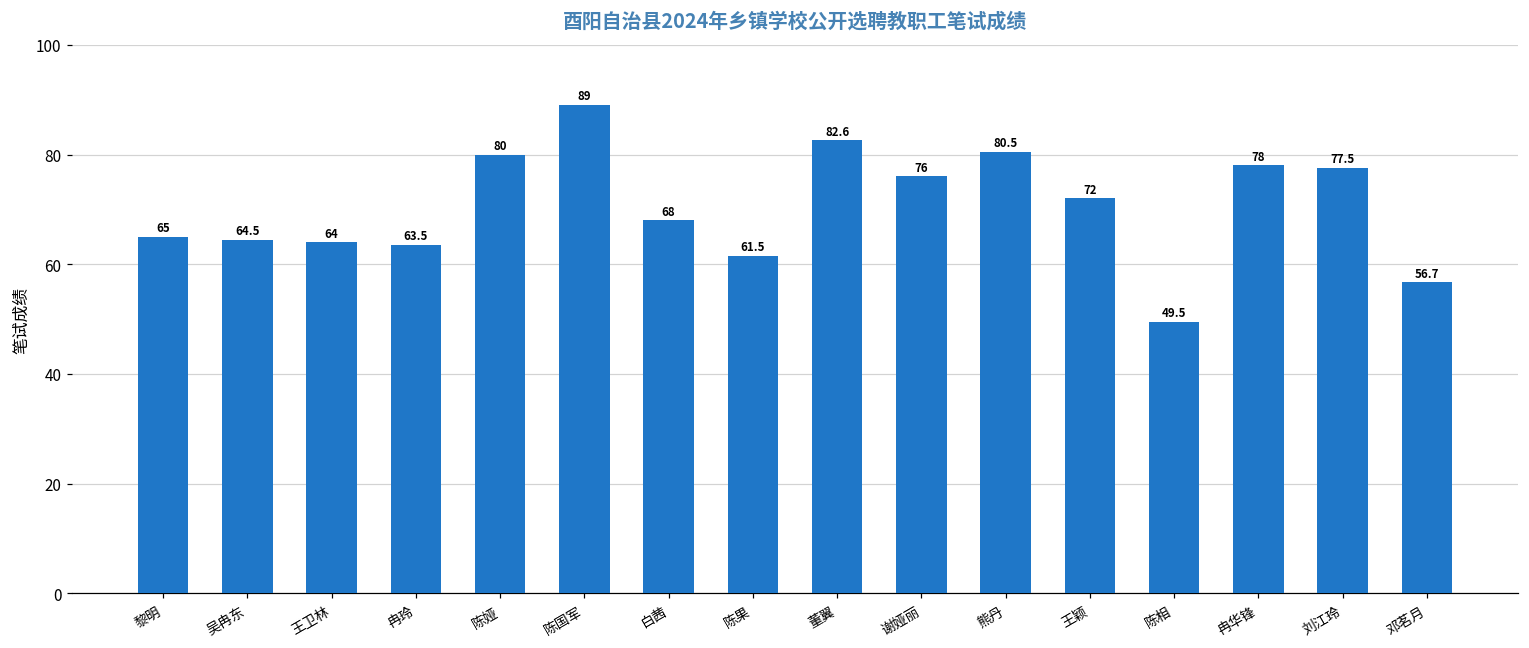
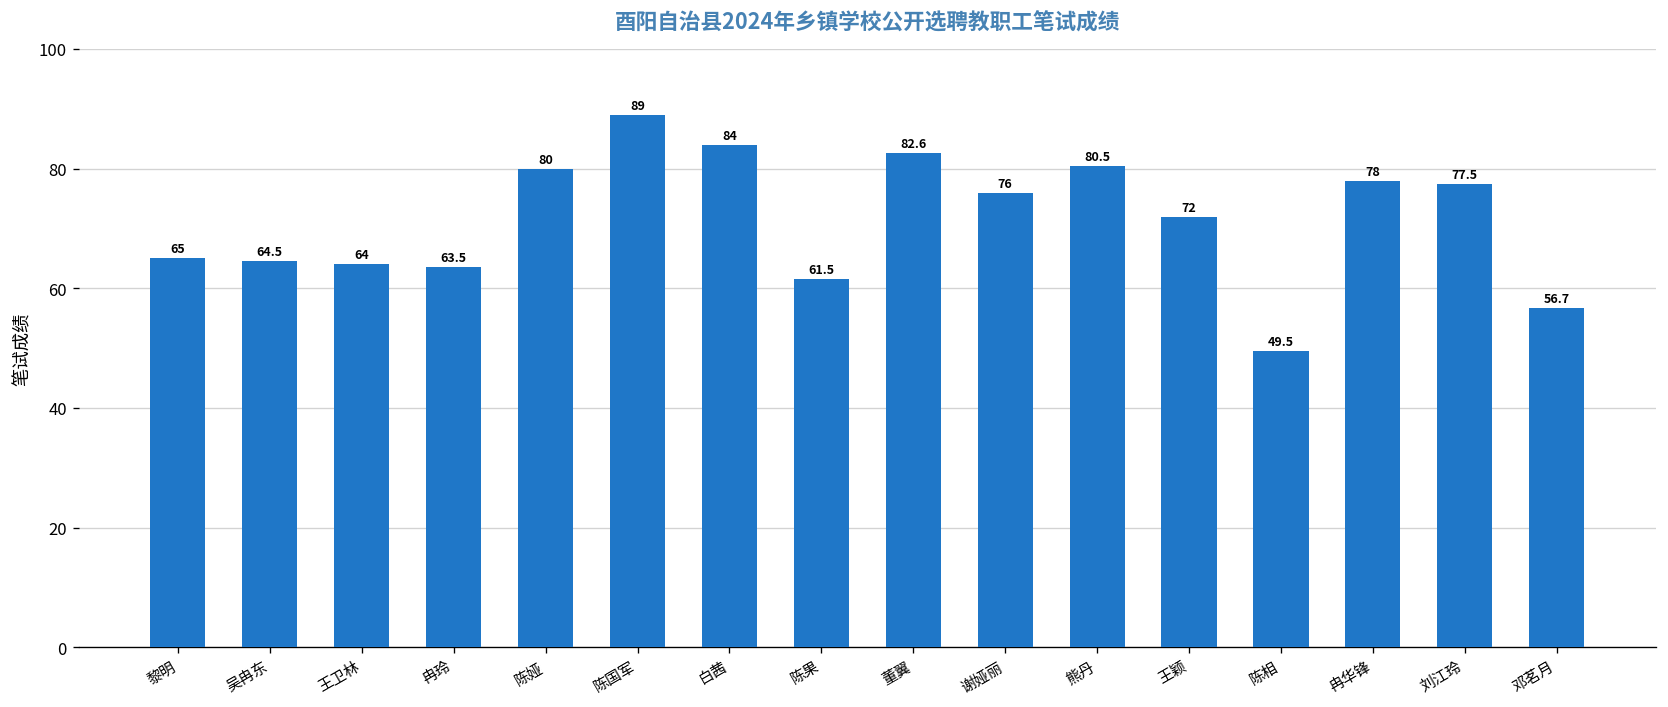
  {
    "黎明": 65,
    "吴冉东": 64.5,
    "王卫林": 64,
    "冉玲": 63.5,
    "陈娅": 80,
    "陈国军": 89,
-   "白茜": 68,
+   "白茜": 84,
    "陈果": 61.5,
    "董翼": 82.6,
    "谢娅丽": 76,
    "熊丹": 80.5,
    "王颖": 72,
    "陈相": 49.5,
    "冉华锋": 78,
    "刘江玲": 77.5,
    "邓茗月": 56.7
  }
